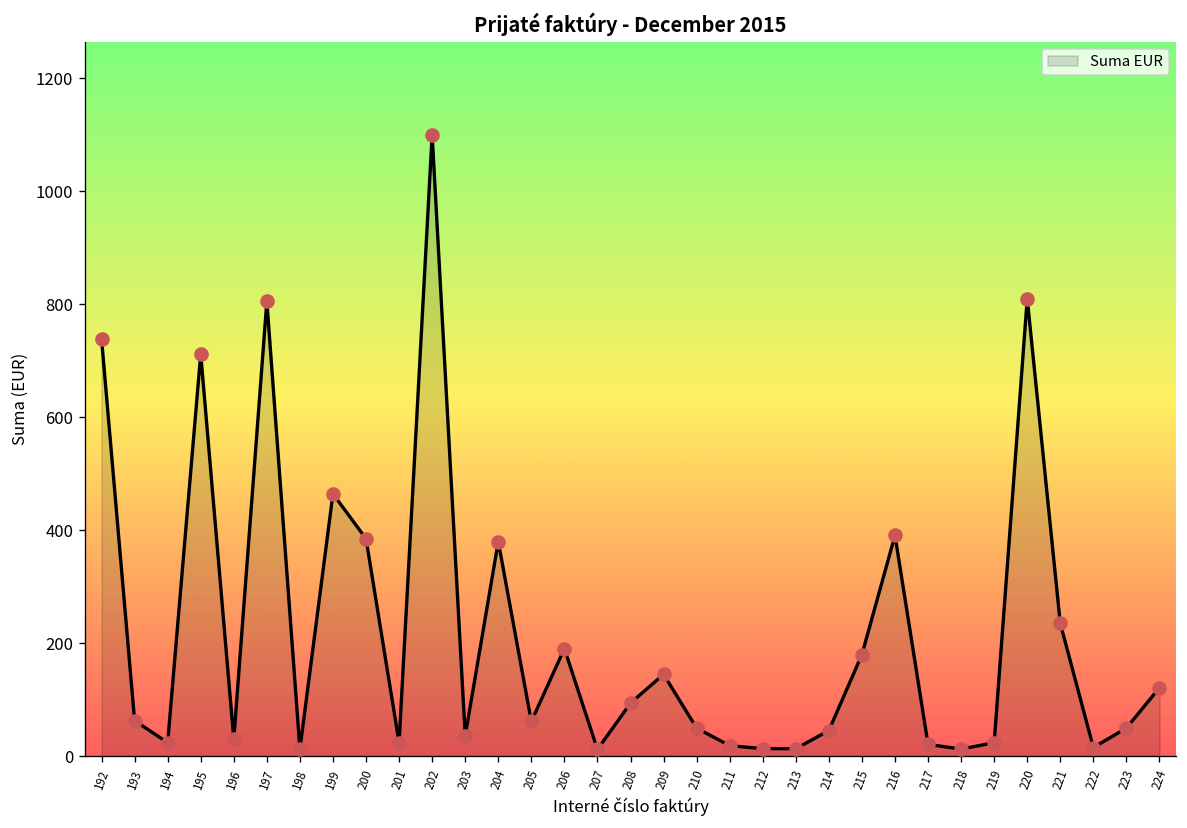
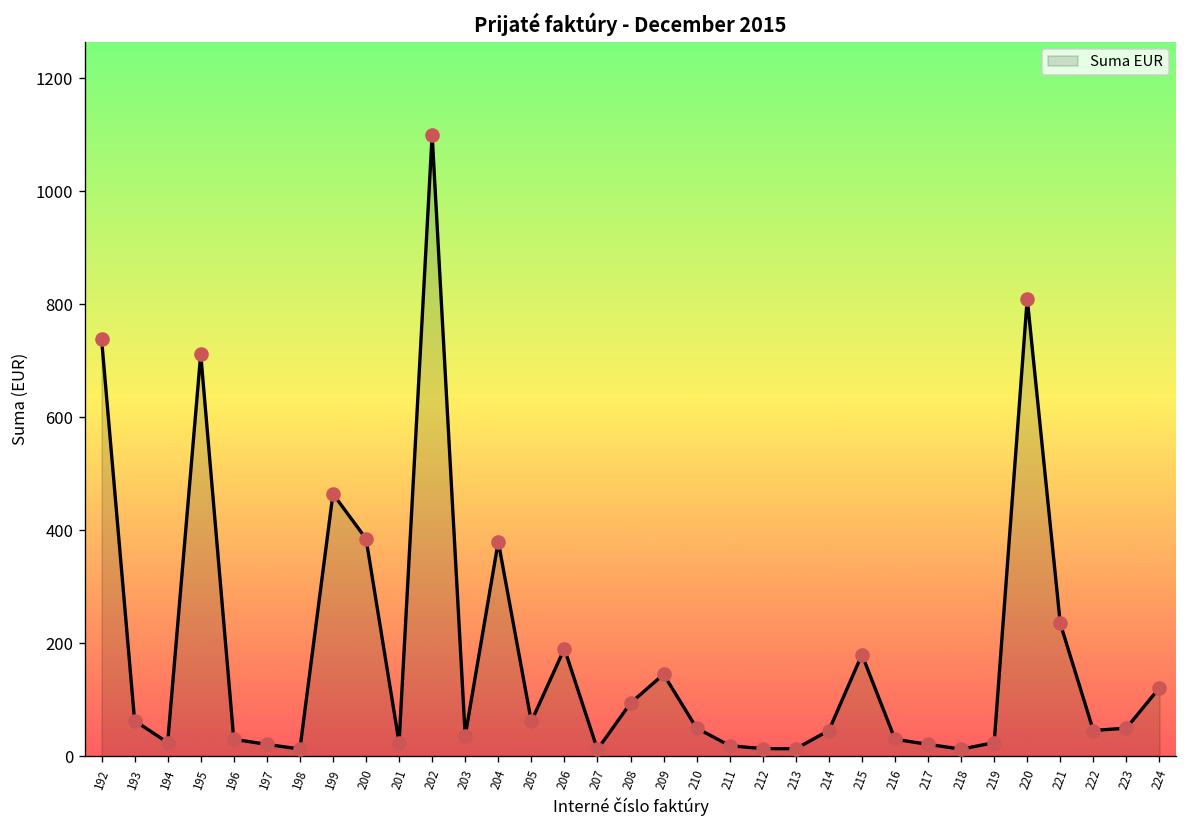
  {
    "192": 740,
    "193": 60,
    "194": 20,
    "195": 710,
    "196": 30,
-   "197": 810,
+   "197": 20,
    "198": 10,
    "199": 460,
    "200": 390,
    "201": 20,
    "202": 1100,
    "203": 40,
    "204": 380,
    "205": 60,
    "206": 190,
    "207": 10,
    "208": 90,
    "209": 150,
    "210": 50,
    "211": 20,
    "212": 10,
    "213": 10,
    "214": 50,
    "215": 180,
-   "216": 390,
+   "216": 30,
    "217": 20,
    "218": 10,
    "219": 20,
    "220": 810,
    "221": 230,
-   "222": 20,
+   "222": 50,
    "223": 50,
    "224": 120
  }
